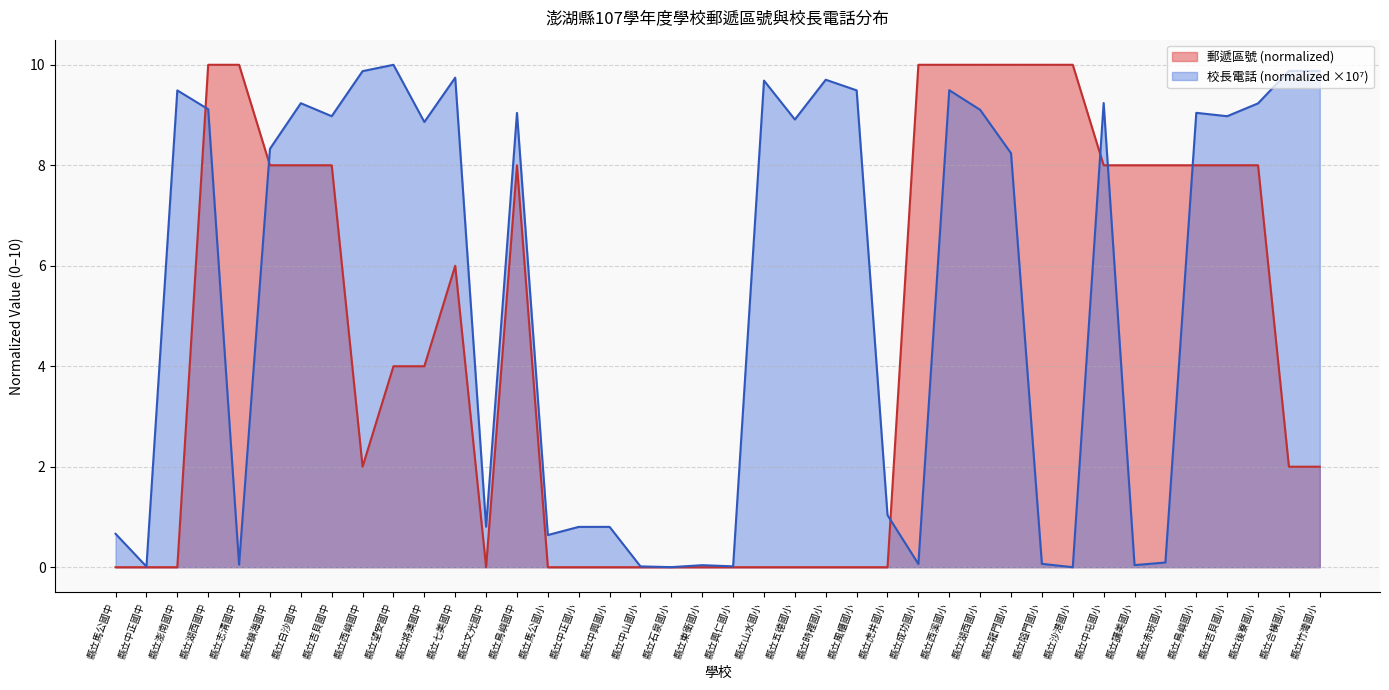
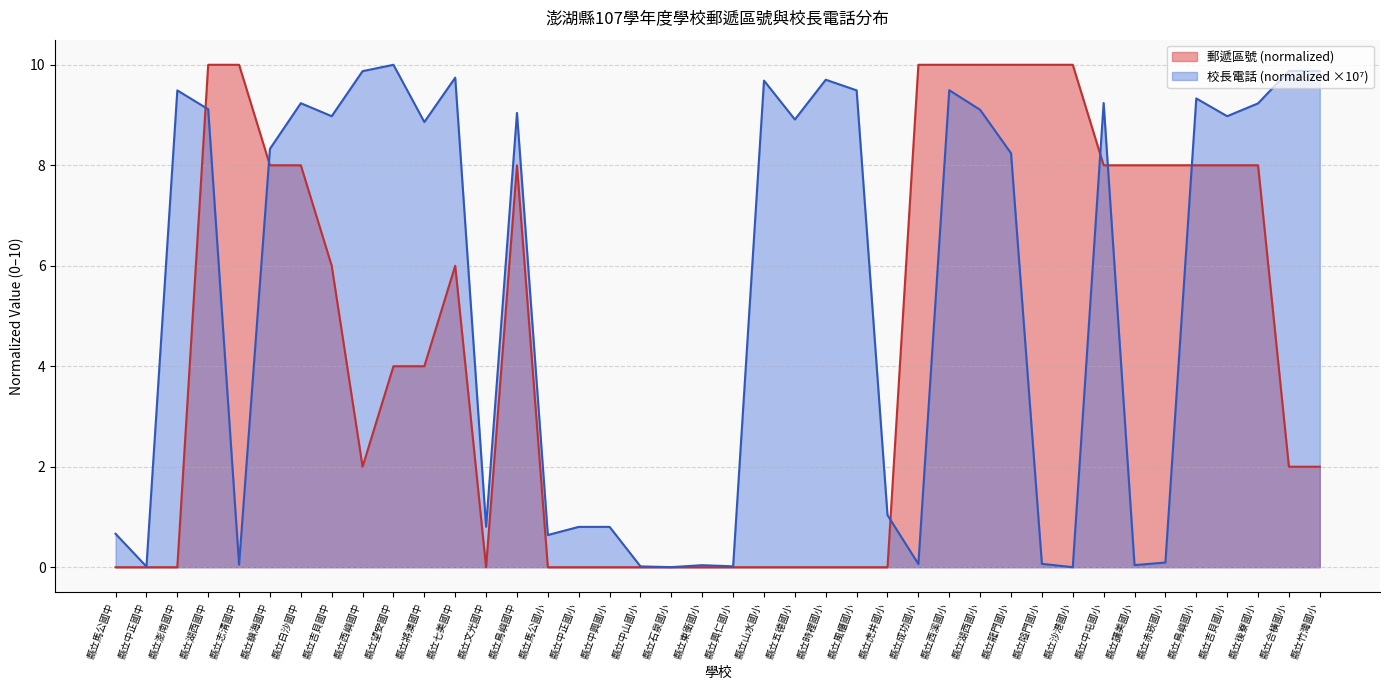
  {
    "郵遞區號 (normalized)": {
      "縣立馬公國中": 0.0,
      "縣立澎南國中": 0.0,
      "縣立湖西國中": 10.0,
      "縣立志清國中": 10.0,
      "縣立鎮海國中": 8.0,
      "縣立白沙國中": 8.0,
-     "縣立吉貝國中": 8.0,
+     "縣立吉貝國中": 6.0,
      "縣立西嶼國中": 2.0,
      "縣立望安國中": 4.0,
      "縣立將澳國中": 4.0,
      "縣立七美國中": 6.0,
      "縣立文光國中": 0.0,
      "縣立鳥嶼國中": 8.0,
      "縣立馬公國小": 0.0,
      "縣立中正國小": 0.0,
      "縣立中興國小": 0.0,
      "縣立山水國小": 0.0,
      "縣立五德國小": 0.0,
      "縣立時裡國小": 0.0,
      "縣立風櫃國小": 0.0,
      "縣立虎井國小": 0.0,
      "縣立成功國小": 10.0,
      "縣立西溪國小": 10.0,
      "縣立湖西國小": 10.0,
      "縣立龍門國小": 10.0,
      "縣立隘門國小": 10.0,
      "縣立沙港國小": 10.0,
      "縣立中屯國小": 8.0,
      "縣立講美國小": 8.0,
      "縣立赤崁國小": 8.0,
      "縣立鳥嶼國小": 8.0,
      "縣立吉貝國小": 8.0,
      "縣立後寮國小": 8.0,
      "縣立合橫國小": 2.0,
      "縣立竹灣國小": 2.0
    },
    "校長電話 (normalized ×10⁷)": {
      "縣立馬公國中": 0.7,
      "縣立澎南國中": 9.5,
      "縣立湖西國中": 9.1,
      "縣立志清國中": 0.1,
      "縣立鎮海國中": 8.3,
      "縣立白沙國中": 9.2,
      "縣立吉貝國中": 9.0,
      "縣立西嶼國中": 9.9,
      "縣立望安國中": 10.0,
      "縣立將澳國中": 8.9,
      "縣立七美國中": 9.7,
      "縣立文光國中": 0.8,
      "縣立鳥嶼國中": 9.0,
      "縣立馬公國小": 0.6,
      "縣立中正國小": 0.8,
      "縣立中興國小": 0.8,
      "縣立山水國小": 9.7,
      "縣立五德國小": 8.9,
      "縣立時裡國小": 9.7,
      "縣立風櫃國小": 9.5,
      "縣立虎井國小": 1.0,
      "縣立成功國小": 0.1,
      "縣立西溪國小": 9.5,
      "縣立湖西國小": 9.1,
      "縣立龍門國小": 8.2,
      "縣立隘門國小": 0.1,
      "縣立沙港國小": 0.0,
      "縣立中屯國小": 9.2,
      "縣立講美國小": 0.0,
      "縣立赤崁國小": 0.1,
-     "縣立鳥嶼國小": 9.0,
+     "縣立鳥嶼國小": 9.3,
      "縣立吉貝國小": 9.0,
      "縣立後寮國小": 9.2
    }
  }
